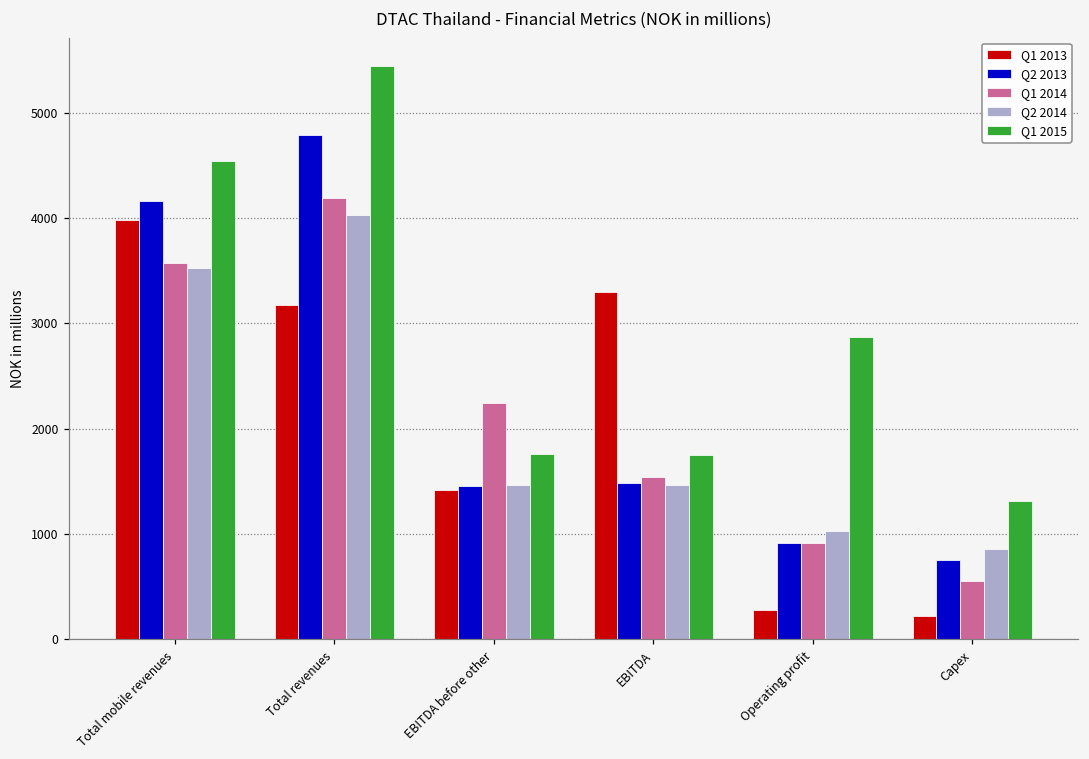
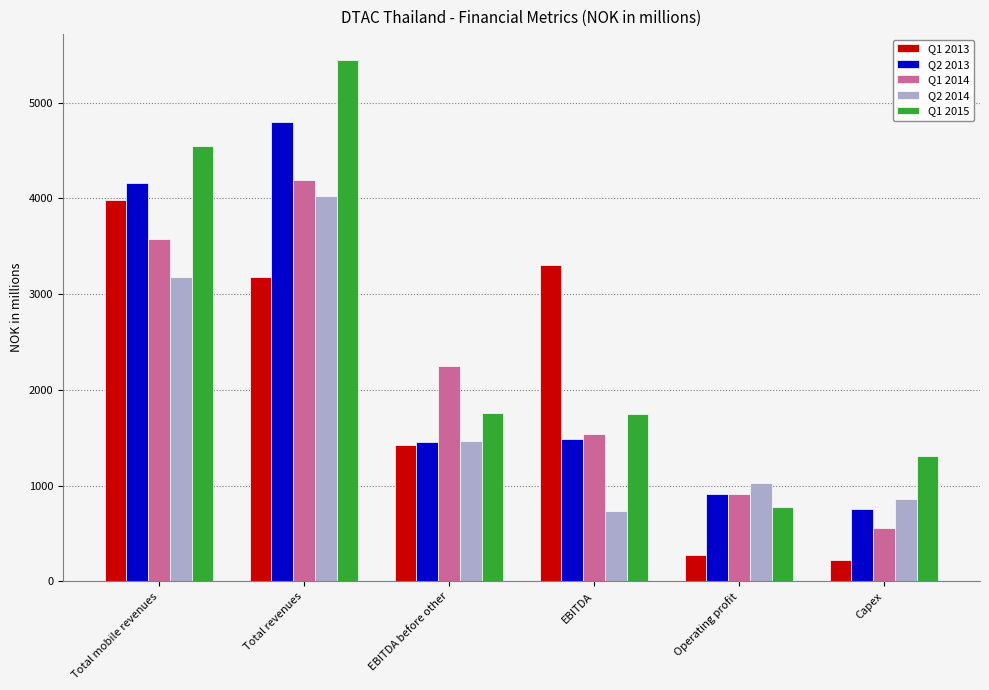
  {
    "Q1 2013": {
      "Total mobile revenues": 4000,
      "Total revenues": 3200,
      "EBITDA before other": 1400,
      "EBITDA": 3300,
      "Operating profit": 300,
      "Capex": 200
    },
    "Q2 2013": {
      "Total mobile revenues": 4200,
      "Total revenues": 4800,
      "EBITDA before other": 1500,
      "EBITDA": 1500,
      "Operating profit": 900,
      "Capex": 800
    },
    "Q1 2014": {
      "Total mobile revenues": 3600,
      "Total revenues": 4200,
      "EBITDA before other": 2200,
      "EBITDA": 1500,
      "Operating profit": 900,
      "Capex": 600
    },
    "Q2 2014": {
-     "Total mobile revenues": 3500,
+     "Total mobile revenues": 3200,
      "Total revenues": 4000,
      "EBITDA before other": 1500,
-     "EBITDA": 1500,
+     "EBITDA": 700,
      "Operating profit": 1000,
      "Capex": 900
    },
    "Q1 2015": {
      "Total mobile revenues": 4500,
      "Total revenues": 5400,
      "EBITDA before other": 1800,
      "EBITDA": 1800,
-     "Operating profit": 2900,
+     "Operating profit": 800,
      "Capex": 1300
    }
  }
